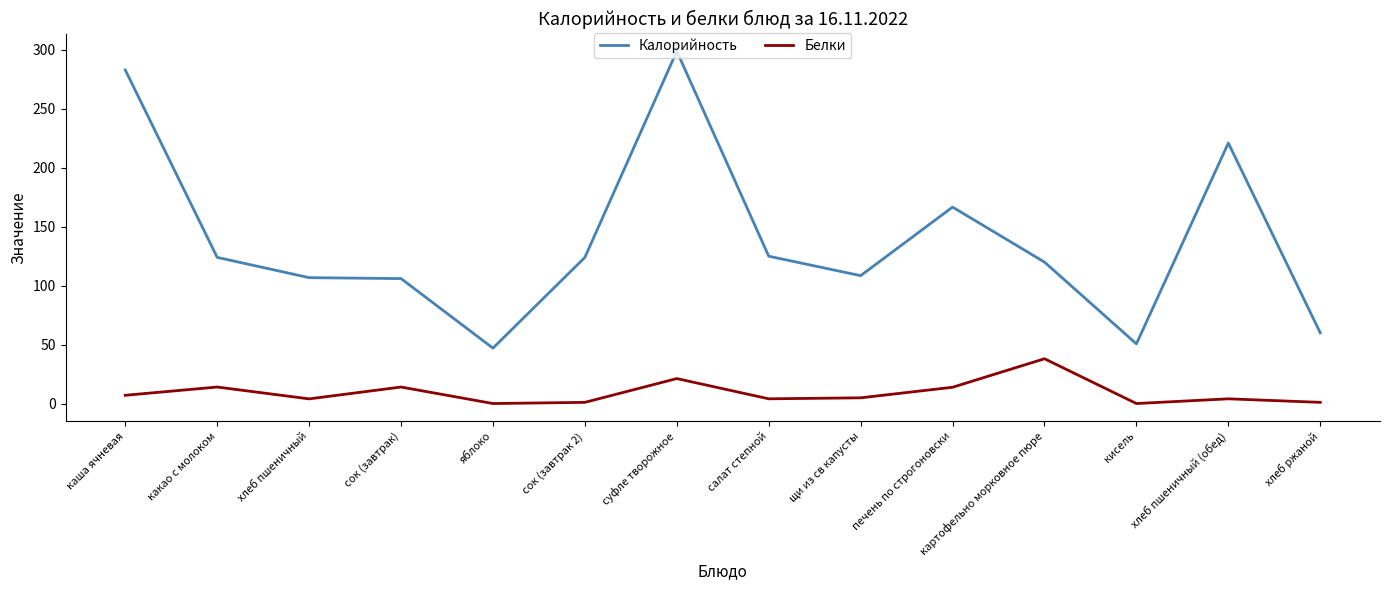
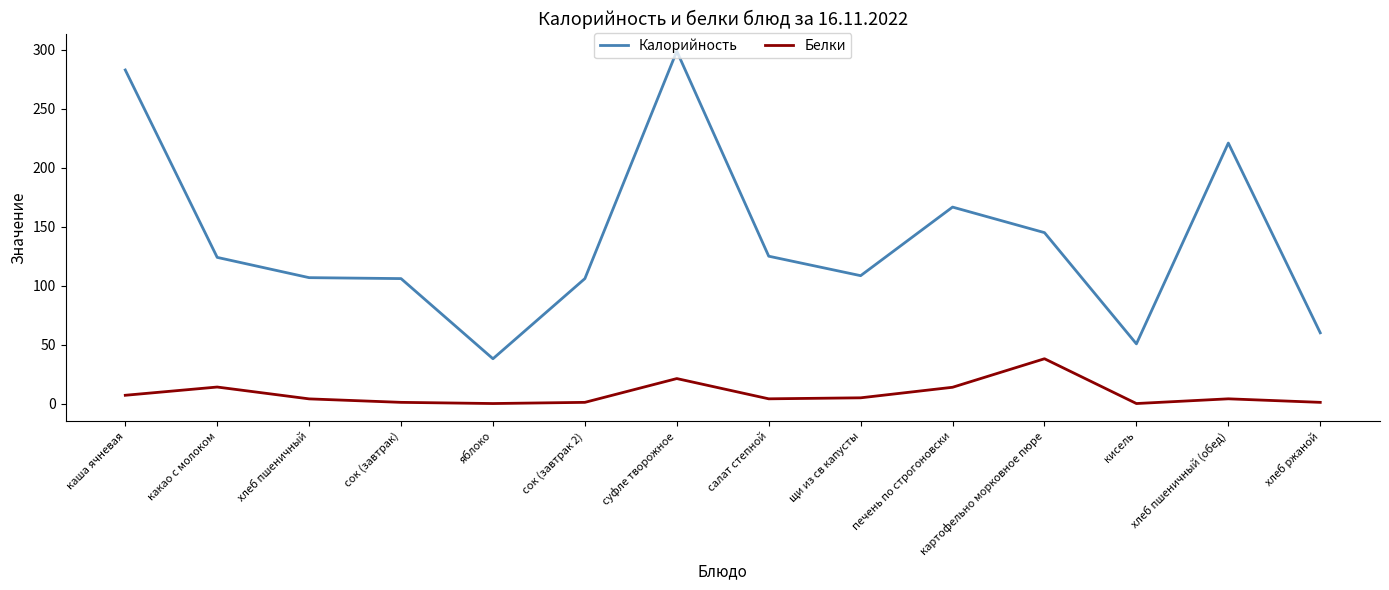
  {
    "Калорийность": {
      "каша ячневая": 283,
      "какао с молоком": 124,
      "хлеб пшеничный": 107,
      "сок (завтрак)": 106,
-     "яблоко": 47,
-     "сок (завтрак 2)": 124,
+     "яблоко": 38,
+     "сок (завтрак 2)": 106,
      "салат степной": 125,
      "щи из св капусты": 108,
      "печень по строгоновски": 167,
-     "картофельно морковное пюре": 120,
+     "картофельно морковное пюре": 145,
      "кисель": 51,
      "хлеб пшеничный (обед)": 221,
      "хлеб ржаной": 60
    },
    "Белки": {
      "каша ячневая": 7,
      "какао с молоком": 14,
      "хлеб пшеничный": 4,
-     "сок (завтрак)": 14,
+     "сок (завтрак)": 1,
      "яблоко": 0,
      "сок (завтрак 2)": 1,
      "суфле творожное": 21,
      "салат степной": 4,
      "щи из св капусты": 5,
      "печень по строгоновски": 14,
      "картофельно морковное пюре": 38,
      "кисель": 0,
      "хлеб пшеничный (обед)": 4,
      "хлеб ржаной": 1
    }
  }
